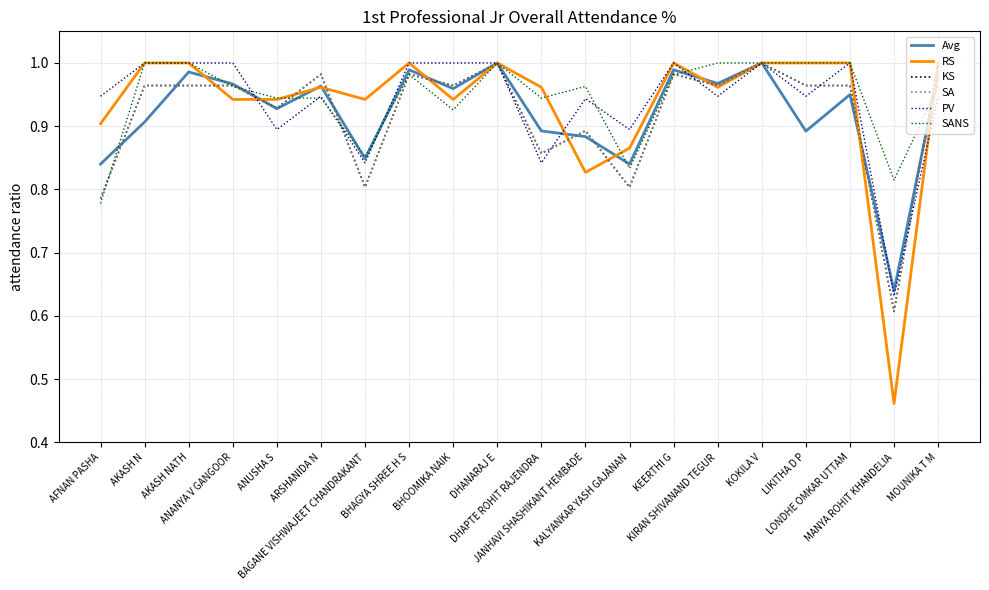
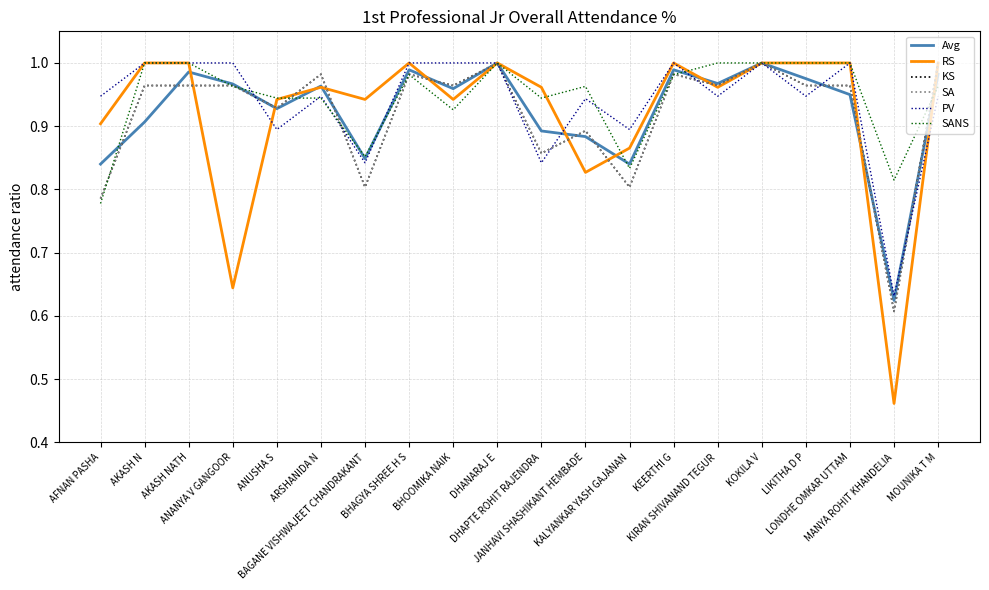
  {
    "Avg": {
      "AFNAN PASHA": 0.84,
      "AKASH N": 0.91,
      "AKASH NATH": 0.99,
      "BHAGYA SHREE H S": 0.99,
      "BHOOMIKA NAIK": 0.96,
      "DHAPTE ROHIT RAJENDRA": 0.89,
      "JANHAVI SHASHIKANT HEMBADE": 0.88,
      "KALYANKAR YASH GAJANAN": 0.84,
      "KEERTHI G": 0.99,
-     "LIKITHA D P": 0.89,
+     "LIKITHA D P": 0.98,
      "LONDHE OMKAR UTTAM": 0.95,
-     "MANYA ROHIT KHANDELIA": 0.64
+     "MANYA ROHIT KHANDELIA": 0.62
    },
    "RS": {
      "AFNAN PASHA": 0.90,
-     "ANANYA V GANGOOR": 0.94,
+     "ANANYA V GANGOOR": 0.64,
      "BAGANE VISHWAJEET CHANDRAKANT": 0.94,
      "BHOOMIKA NAIK": 0.94,
      "DHAPTE ROHIT RAJENDRA": 0.96,
      "JANHAVI SHASHIKANT HEMBADE": 0.83,
      "KALYANKAR YASH GAJANAN": 0.87,
      "MANYA ROHIT KHANDELIA": 0.46
    },
    "SA": {
      "AFNAN PASHA": 0.79,
      "AKASH N": 0.96,
      "AKASH NATH": 0.96,
      "ARSHANIDA N": 0.98,
      "BAGANE VISHWAJEET CHANDRAKANT": 0.80,
      "BHOOMIKA NAIK": 0.96,
      "DHAPTE ROHIT RAJENDRA": 0.86,
      "JANHAVI SHASHIKANT HEMBADE": 0.89,
      "KALYANKAR YASH GAJANAN": 0.80,
      "LIKITHA D P": 0.96,
      "LONDHE OMKAR UTTAM": 0.96,
      "MANYA ROHIT KHANDELIA": 0.61
    },
    "PV": {
      "AFNAN PASHA": 0.95,
      "ANANYA V GANGOOR": 1.00,
      "ANUSHA S": 0.89,
      "BAGANE VISHWAJEET CHANDRAKANT": 0.84,
      "BHOOMIKA NAIK": 1.00,
      "DHAPTE ROHIT RAJENDRA": 0.84,
      "JANHAVI SHASHIKANT HEMBADE": 0.94,
      "KALYANKAR YASH GAJANAN": 0.89,
      "KIRAN SHIVANAND TEGUR": 0.95,
      "LIKITHA D P": 0.95,
      "MANYA ROHIT KHANDELIA": 0.63
    },
    "SANS": {
      "AFNAN PASHA": 0.78,
      "BHOOMIKA NAIK": 0.93,
      "DHAPTE ROHIT RAJENDRA": 0.94,
      "JANHAVI SHASHIKANT HEMBADE": 0.96,
      "KALYANKAR YASH GAJANAN": 0.83,
      "KIRAN SHIVANAND TEGUR": 1.00,
      "MANYA ROHIT KHANDELIA": 0.81
    }
  }
